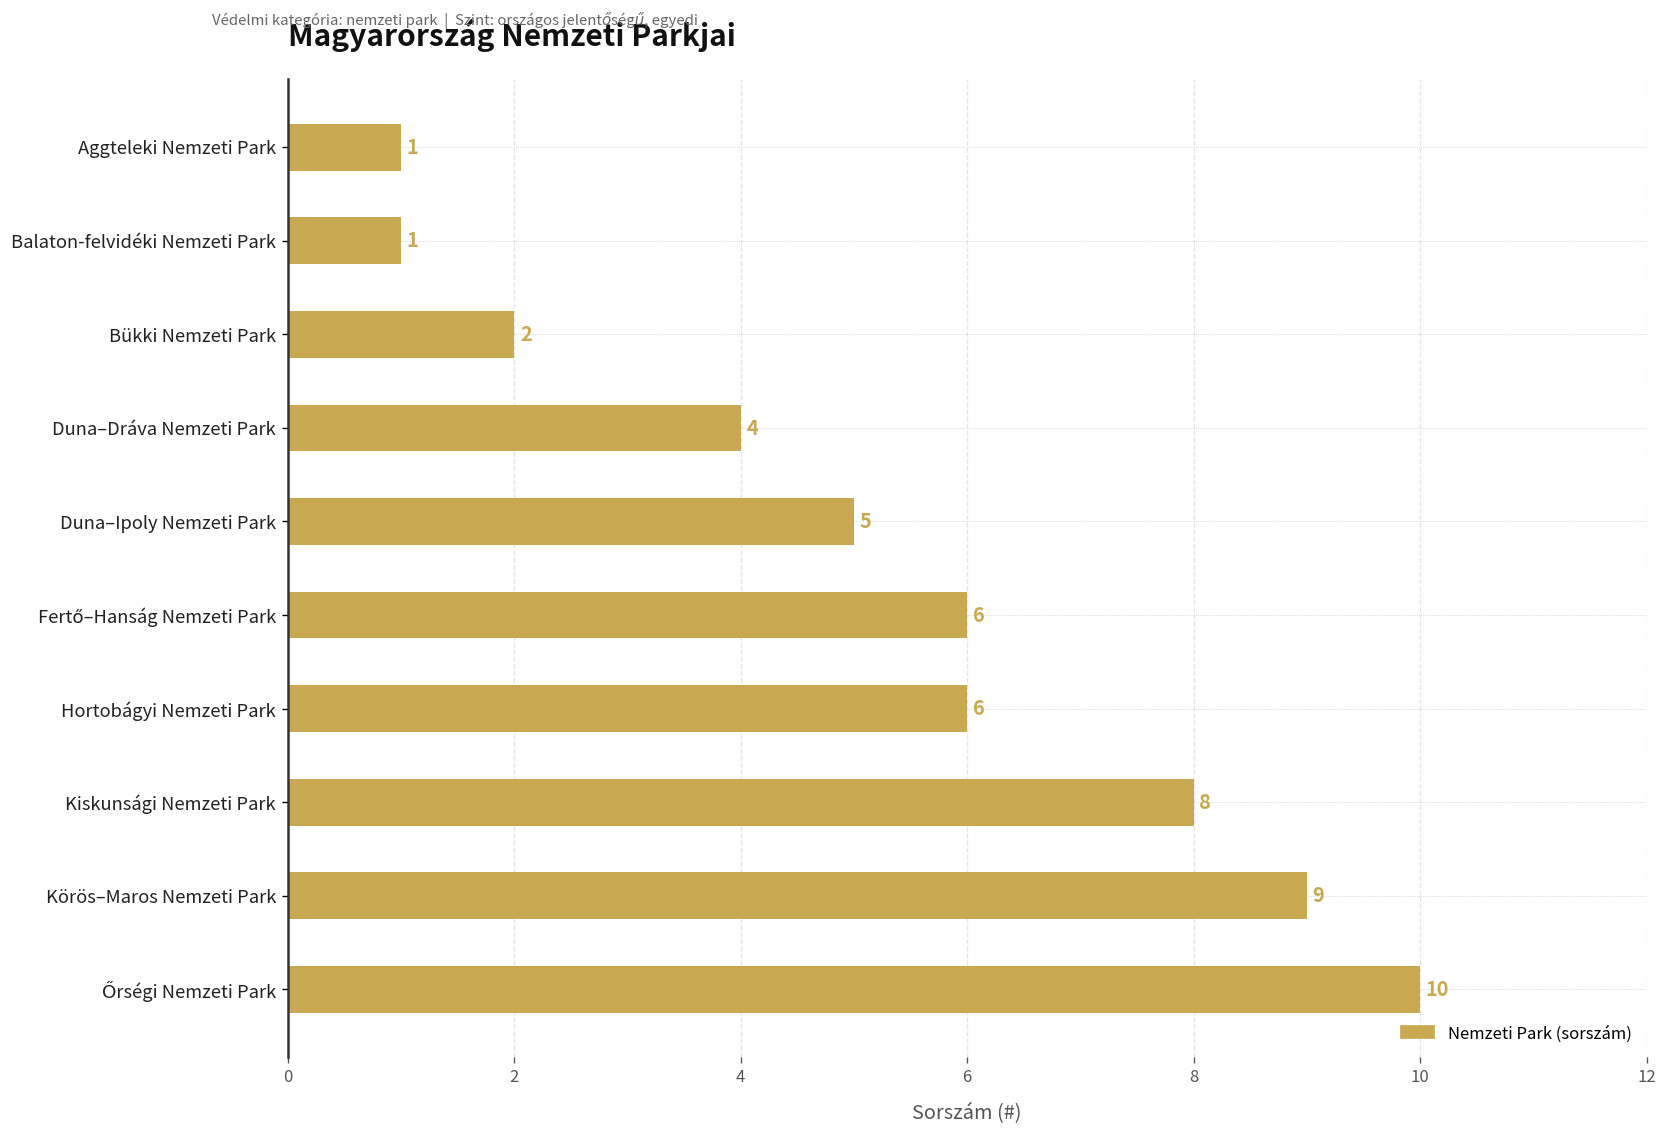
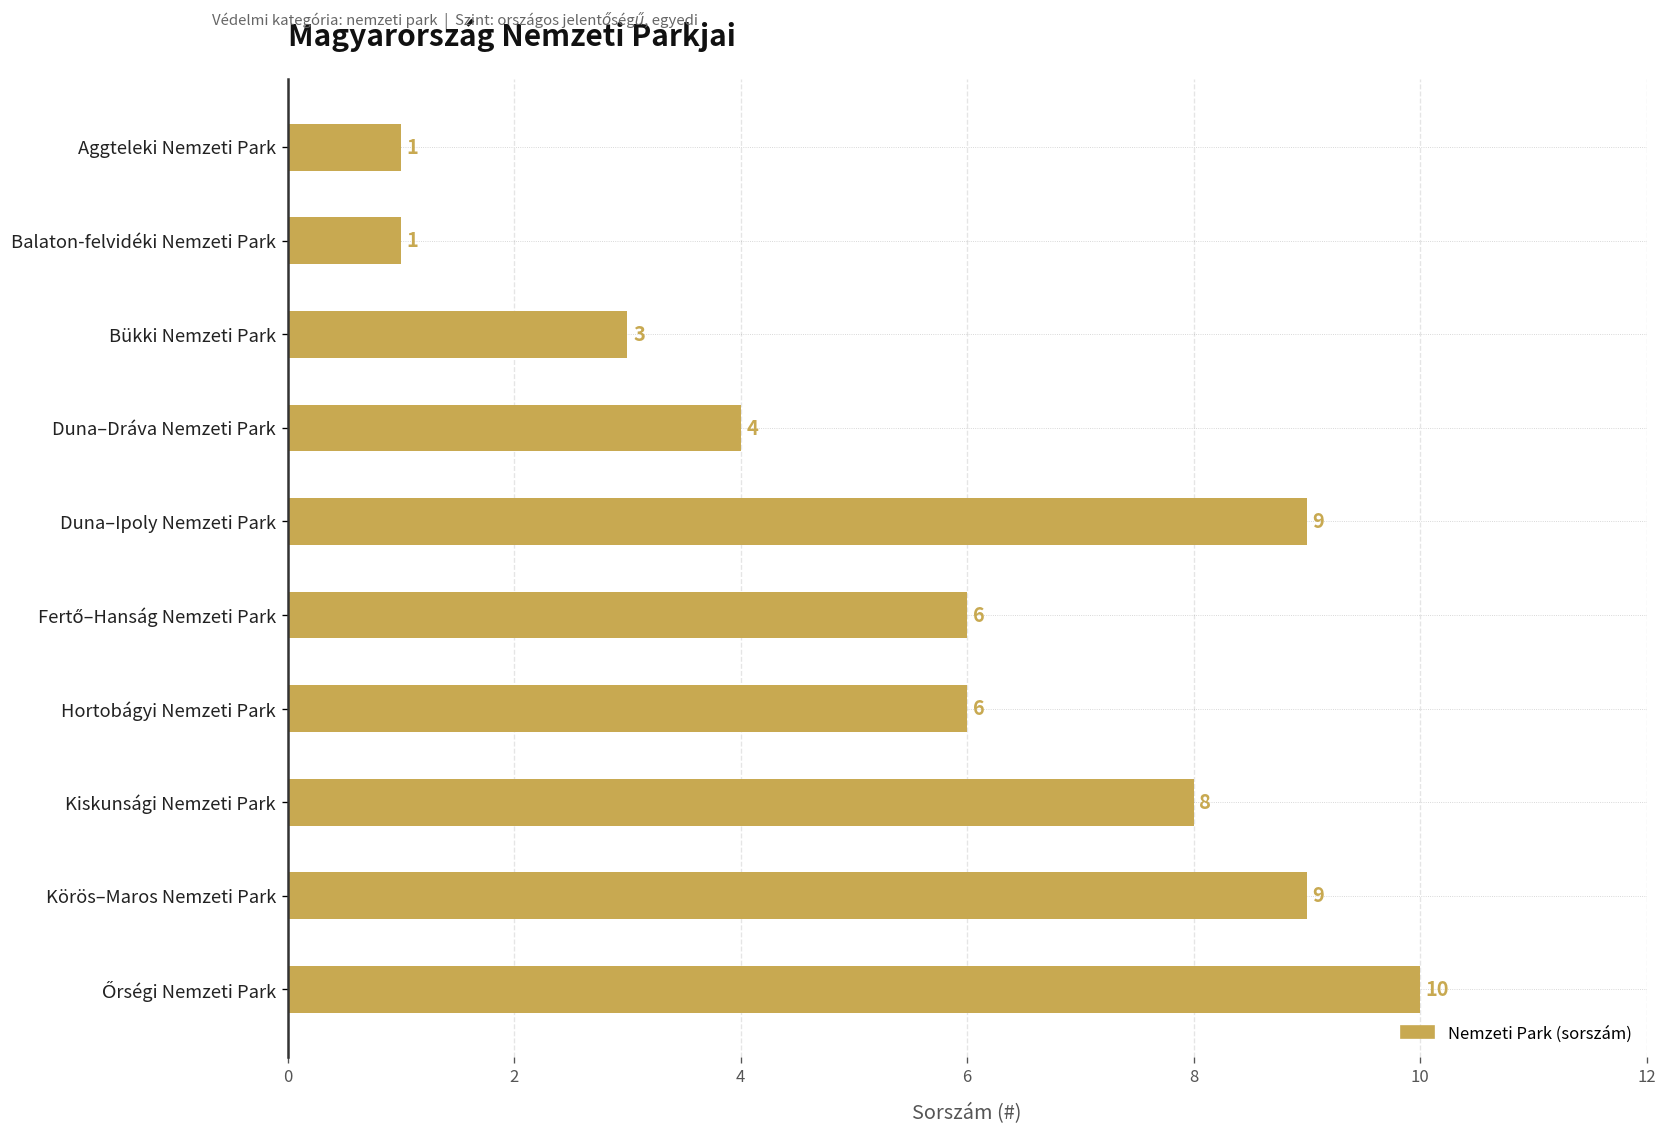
  {
    "Aggteleki Nemzeti Park": 1,
    "Balaton-felvidéki Nemzeti Park": 1,
-   "Bükki Nemzeti Park": 2,
+   "Bükki Nemzeti Park": 3,
    "Duna–Dráva Nemzeti Park": 4,
-   "Duna–Ipoly Nemzeti Park": 5,
+   "Duna–Ipoly Nemzeti Park": 9,
    "Fertő–Hanság Nemzeti Park": 6,
    "Hortobágyi Nemzeti Park": 6,
    "Kiskunsági Nemzeti Park": 8,
    "Körös–Maros Nemzeti Park": 9,
    "Őrségi Nemzeti Park": 10
  }
